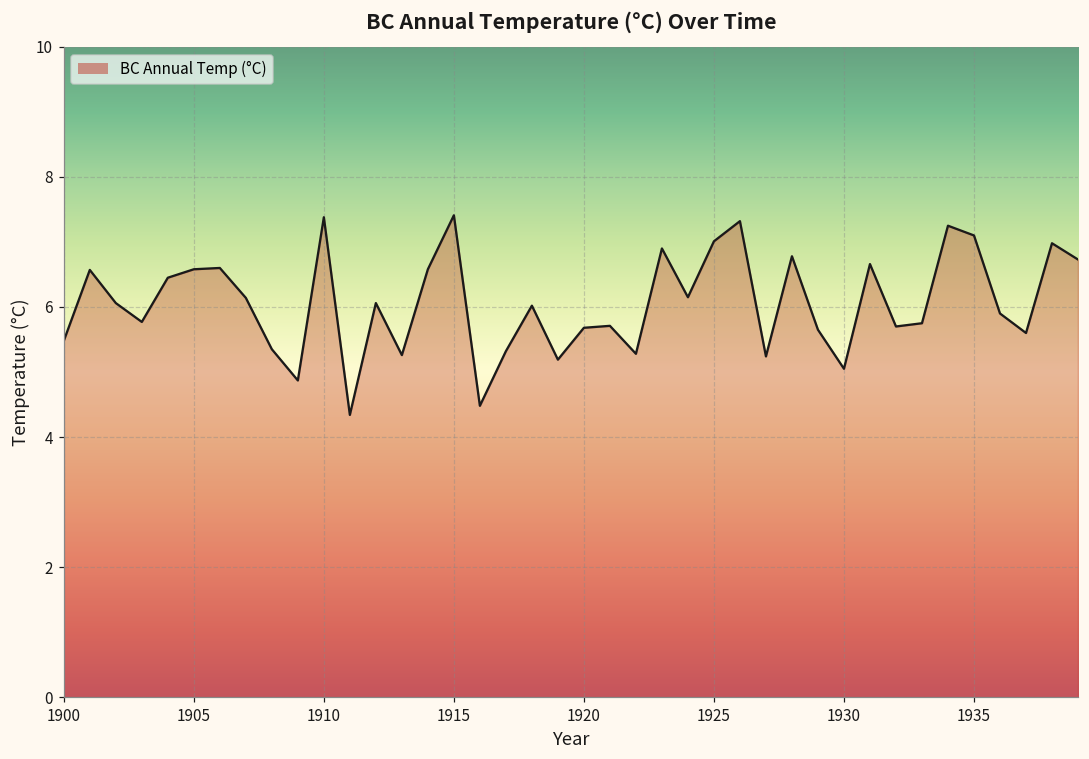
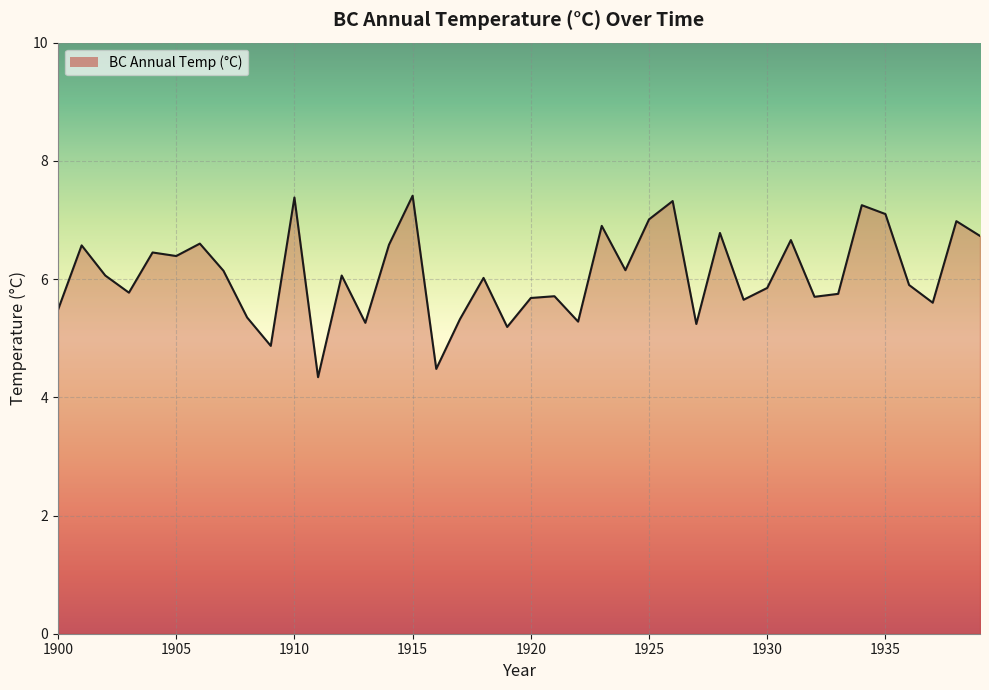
  {
    "1900": 5.5,
-   "1905": 6.6,
+   "1905": 6.4,
    "1910": 7.4,
    "1915": 7.4,
    "1920": 5.7,
    "1925": 7.0,
-   "1930": 5.1,
+   "1930": 5.9,
    "1935": 7.1
  }
